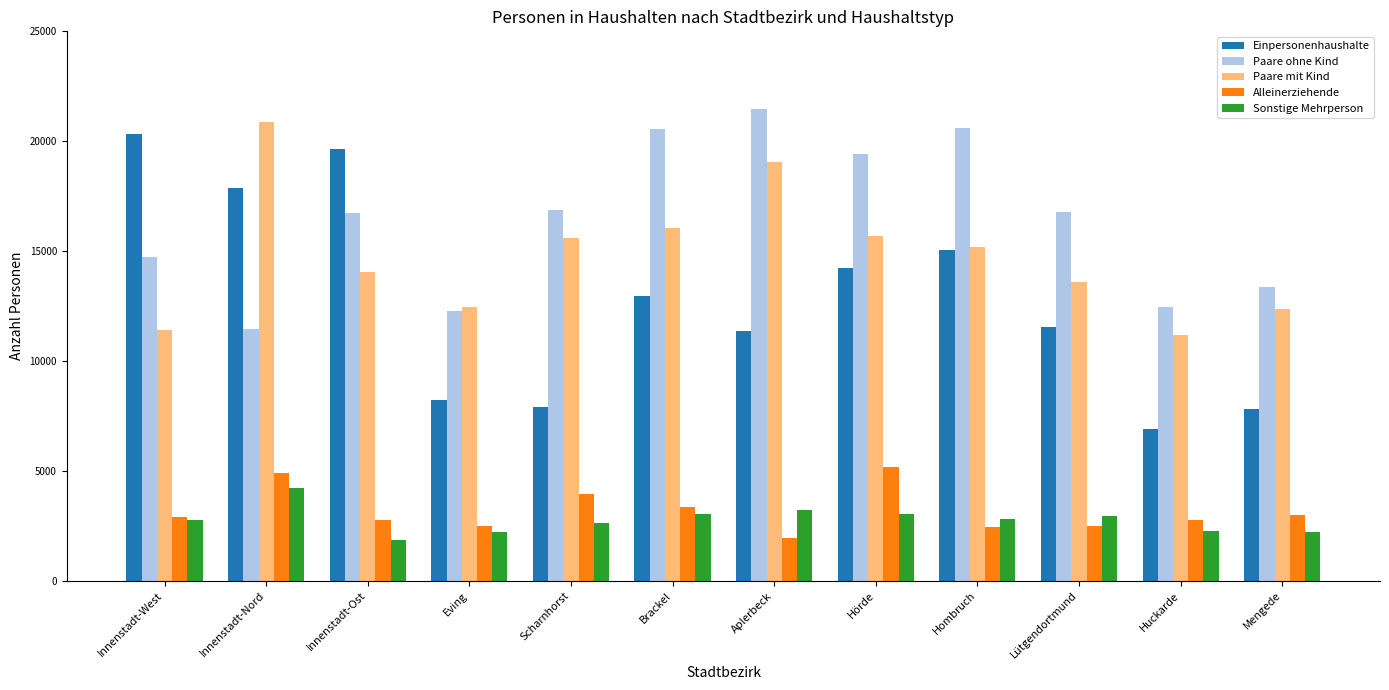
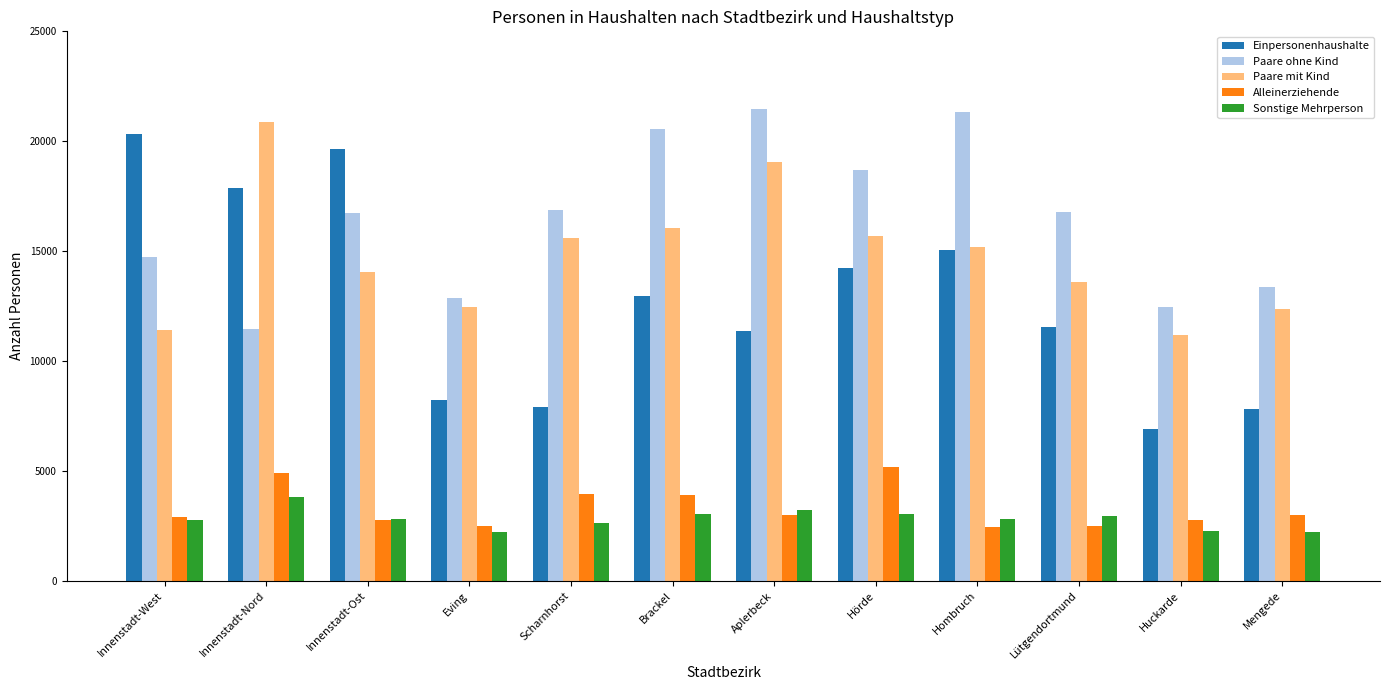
  {
    "Einpersonenhaushalte": {
      "Innenstadt-West": 20300,
      "Innenstadt-Nord": 17900,
      "Innenstadt-Ost": 19700,
      "Eving": 8200,
      "Scharnhorst": 7900,
      "Brackel": 13000,
      "Aplerbeck": 11400,
      "Hörde": 14200,
      "Hombruch": 15100,
      "Lütgendortmund": 11600,
      "Huckarde": 6900,
      "Mengede": 7800
    },
    "Paare ohne Kind": {
      "Innenstadt-West": 14700,
      "Innenstadt-Nord": 11400,
      "Innenstadt-Ost": 16700,
-     "Eving": 12300,
+     "Eving": 12900,
      "Scharnhorst": 16900,
      "Brackel": 20600,
      "Aplerbeck": 21500,
-     "Hörde": 19400,
-     "Hombruch": 20600,
+     "Hörde": 18700,
+     "Hombruch": 21300,
      "Lütgendortmund": 16800,
      "Huckarde": 12500,
      "Mengede": 13400
    },
    "Paare mit Kind": {
      "Innenstadt-West": 11400,
      "Innenstadt-Nord": 20900,
      "Innenstadt-Ost": 14000,
      "Eving": 12500,
      "Scharnhorst": 15600,
      "Brackel": 16000,
      "Aplerbeck": 19000,
      "Hörde": 15700,
      "Hombruch": 15200,
      "Lütgendortmund": 13600,
      "Huckarde": 11200,
      "Mengede": 12400
    },
    "Alleinerziehende": {
      "Innenstadt-West": 2900,
      "Innenstadt-Nord": 4900,
      "Innenstadt-Ost": 2800,
      "Eving": 2500,
      "Scharnhorst": 4000,
-     "Brackel": 3300,
-     "Aplerbeck": 1900,
+     "Brackel": 3900,
+     "Aplerbeck": 3000,
      "Hörde": 5200,
      "Hombruch": 2500,
      "Lütgendortmund": 2500,
      "Huckarde": 2700,
      "Mengede": 3000
    },
    "Sonstige Mehrperson": {
      "Innenstadt-West": 2800,
-     "Innenstadt-Nord": 4200,
-     "Innenstadt-Ost": 1900,
+     "Innenstadt-Nord": 3800,
+     "Innenstadt-Ost": 2800,
      "Eving": 2200,
      "Scharnhorst": 2700,
      "Brackel": 3100,
      "Aplerbeck": 3200,
      "Hörde": 3000,
      "Hombruch": 2800,
      "Lütgendortmund": 2900,
      "Huckarde": 2300,
      "Mengede": 2200
    }
  }
